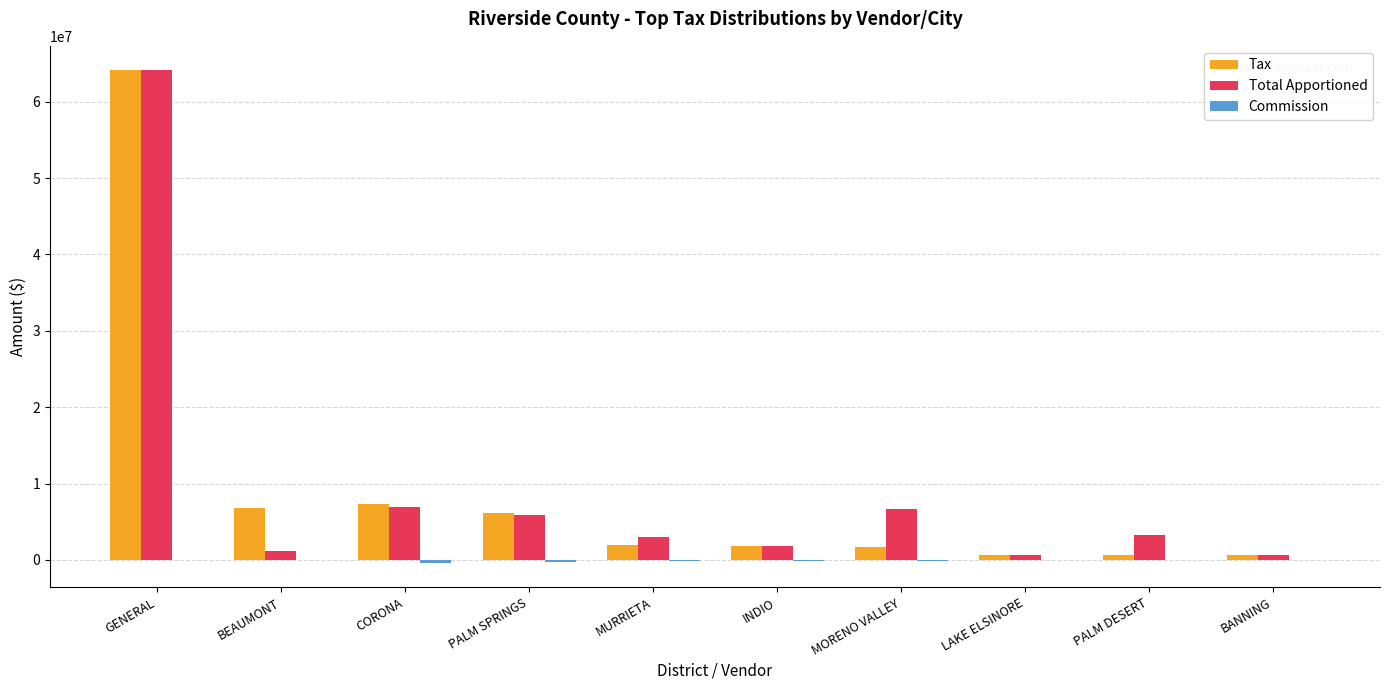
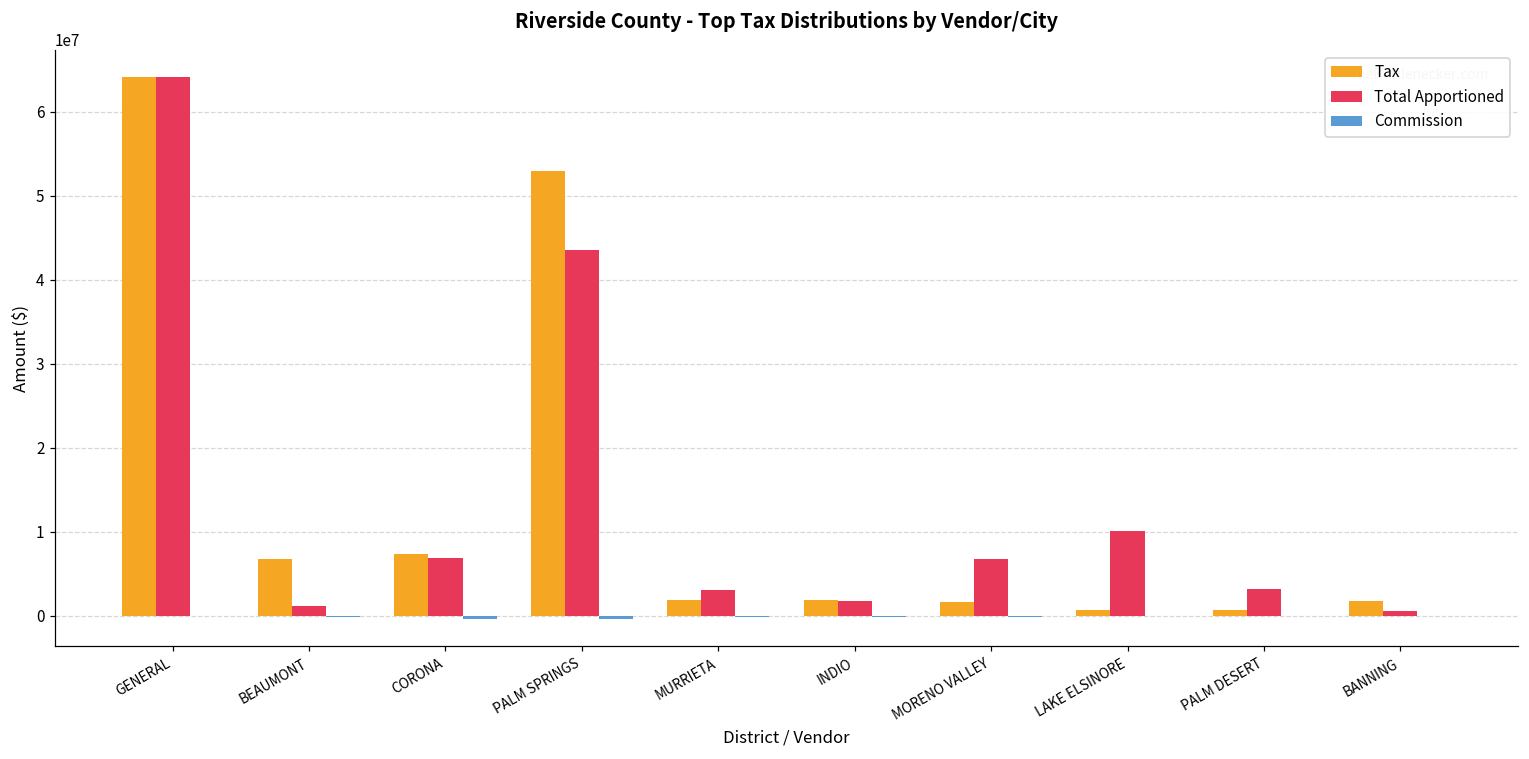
  {
    "Tax": {
      "GENERAL": 64000000,
      "BEAUMONT": 7000000,
      "CORONA": 7000000,
-     "PALM SPRINGS": 6000000,
+     "PALM SPRINGS": 53000000,
      "MURRIETA": 2000000,
      "INDIO": 2000000,
      "MORENO VALLEY": 2000000,
      "LAKE ELSINORE": 1000000,
      "PALM DESERT": 1000000,
-     "BANNING": 1000000
+     "BANNING": 2000000
    },
    "Total Apportioned": {
      "GENERAL": 64000000,
      "BEAUMONT": 1000000,
      "CORONA": 7000000,
-     "PALM SPRINGS": 6000000,
+     "PALM SPRINGS": 44000000,
      "MURRIETA": 3000000,
      "INDIO": 2000000,
      "MORENO VALLEY": 7000000,
-     "LAKE ELSINORE": 1000000,
+     "LAKE ELSINORE": 10000000,
      "PALM DESERT": 3000000,
      "BANNING": 1000000
    },
    "Commission": {
      "GENERAL": 0,
      "CORONA": 0
    }
  }
